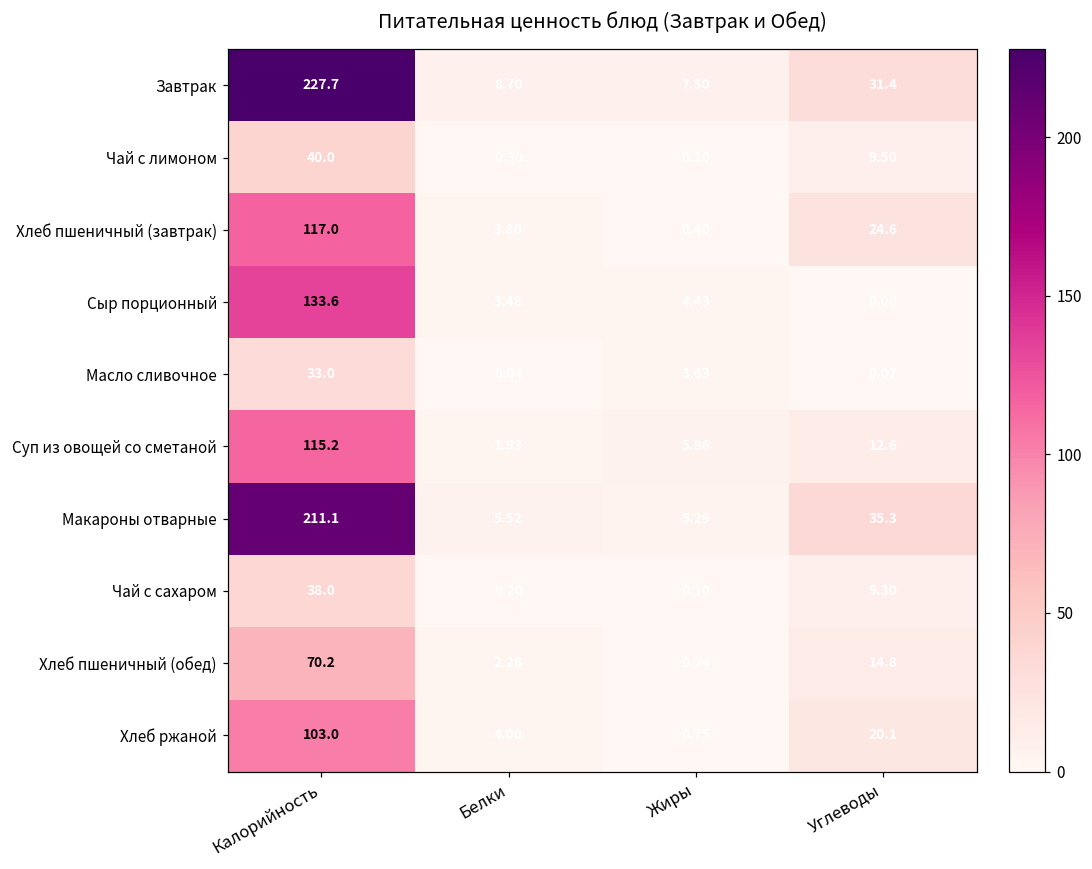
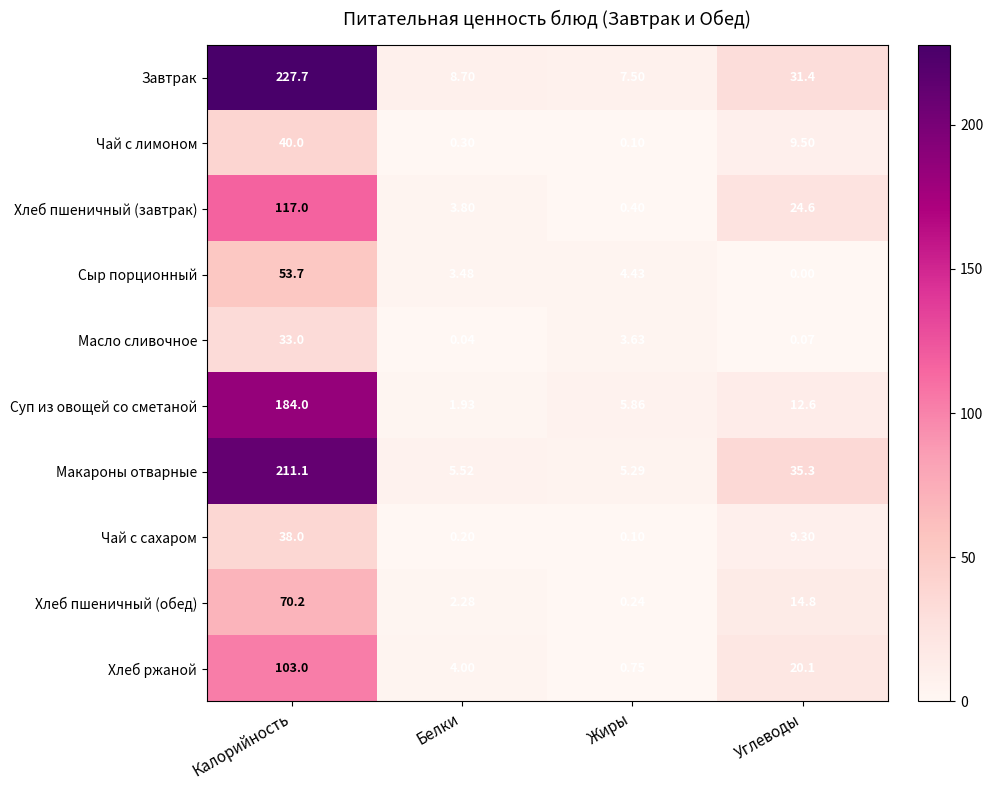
  {
    "Завтрак": {
      "Калорийность": 227.7
    },
    "Хлеб пшеничный (завтрак)": {
      "Калорийность": 117.0
    },
    "Сыр порционный": {
-     "Калорийность": 133.6
+     "Калорийность": 53.7
    },
    "Суп из овощей со сметаной": {
-     "Калорийность": 115.2
+     "Калорийность": 184.0
    },
    "Макароны отварные": {
      "Калорийность": 211.1
    },
    "Хлеб пшеничный (обед)": {
      "Калорийность": 70.2
    },
    "Хлеб ржаной": {
      "Калорийность": 103.0
    }
  }
